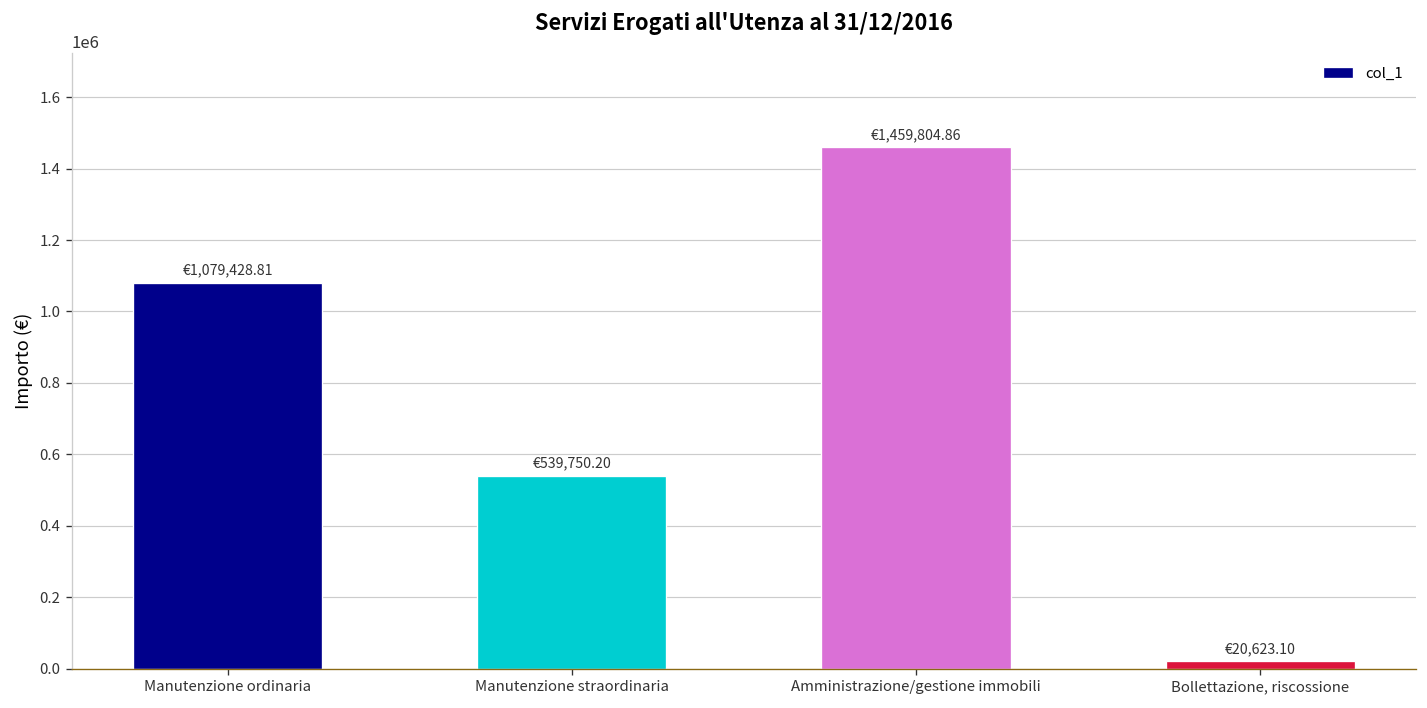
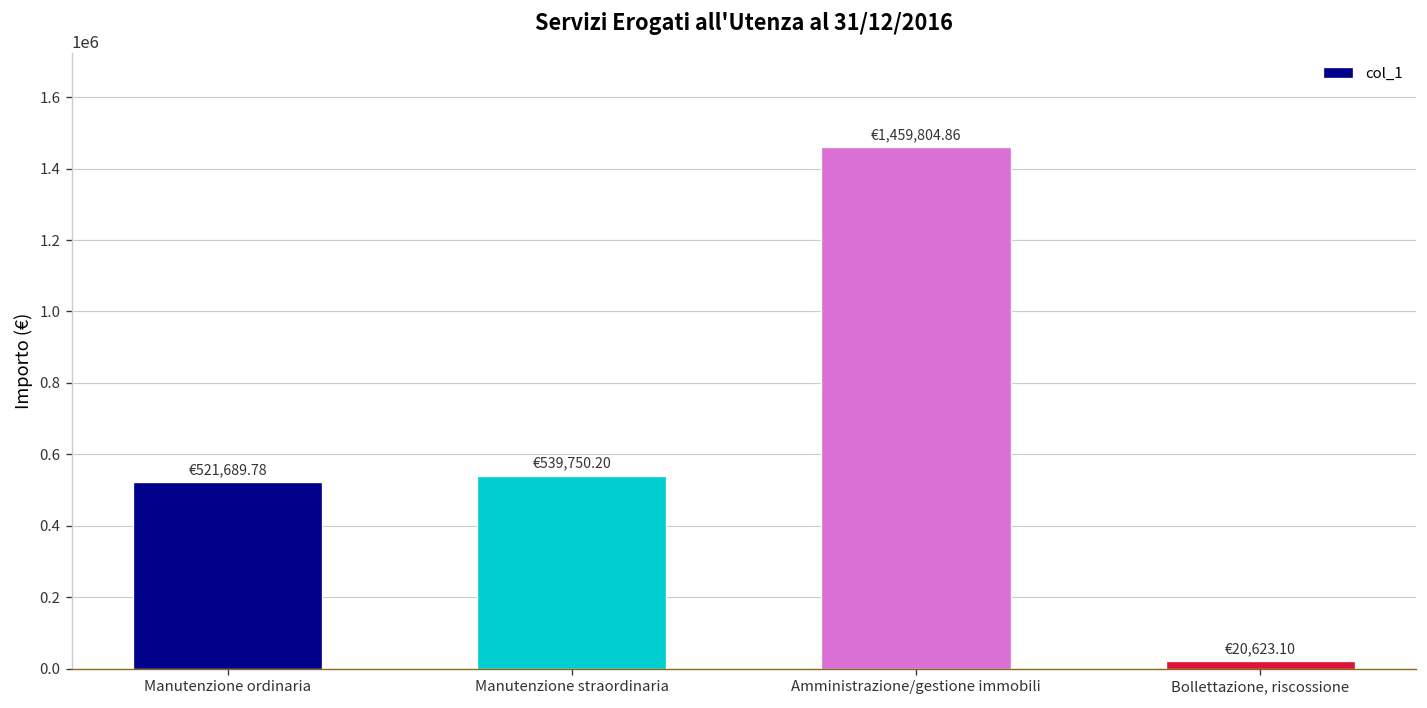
  {
-   "Manutenzione ordinaria": "€1,079,428.81",
+   "Manutenzione ordinaria": "€521,689.78",
    "Manutenzione straordinaria": "€539,750.20",
    "Amministrazione/gestione immobili": "€1,459,804.86",
    "Bollettazione, riscossione": "€20,623.10"
  }
